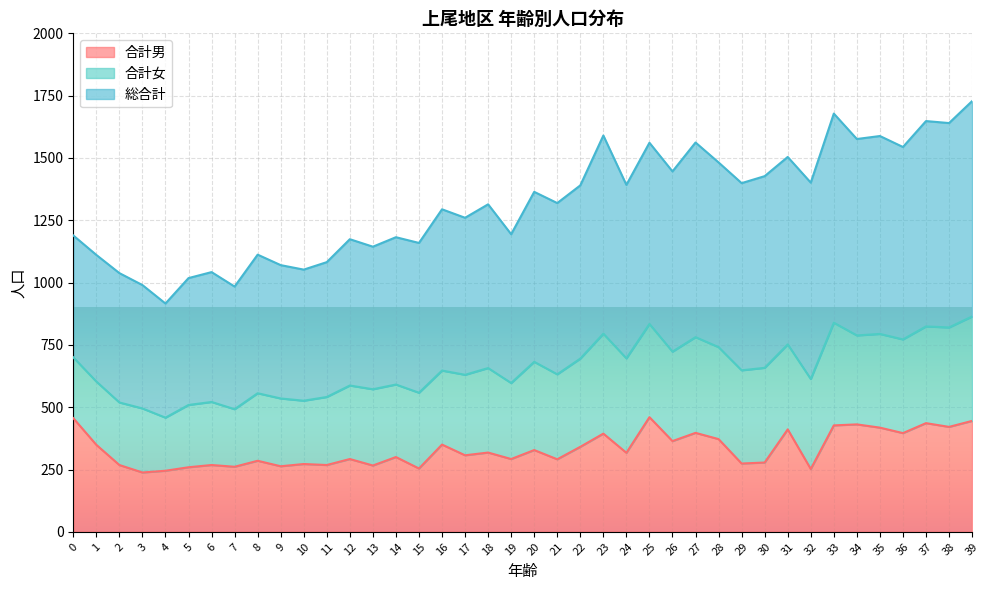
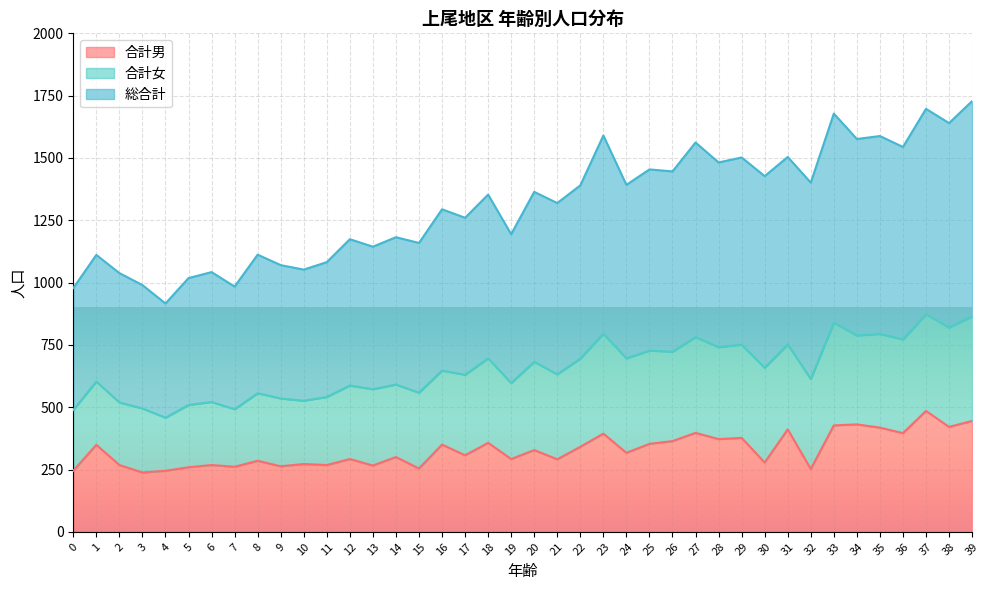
  {
    "合計男": {
-     "0": 460,
+     "0": 250,
      "1": 350,
      "2": 270,
      "3": 240,
      "4": 250,
      "5": 260,
      "6": 270,
      "7": 260,
      "8": 290,
      "9": 260,
      "10": 270,
      "11": 270,
      "12": 290,
      "13": 270,
      "14": 300,
      "15": 250,
      "16": 350,
      "17": 310,
-     "18": 320,
+     "18": 360,
      "19": 290,
      "20": 330,
      "21": 290,
      "22": 340,
      "23": 390,
      "24": 320,
-     "25": 460,
+     "25": 350,
      "26": 360,
      "27": 400,
      "28": 370,
-     "29": 270,
+     "29": 380,
      "30": 280,
      "31": 410,
      "32": 250,
      "33": 430,
      "34": 430,
      "35": 420,
      "36": 400,
-     "37": 440,
+     "37": 490,
      "38": 420,
      "39": 450
    }
  }
